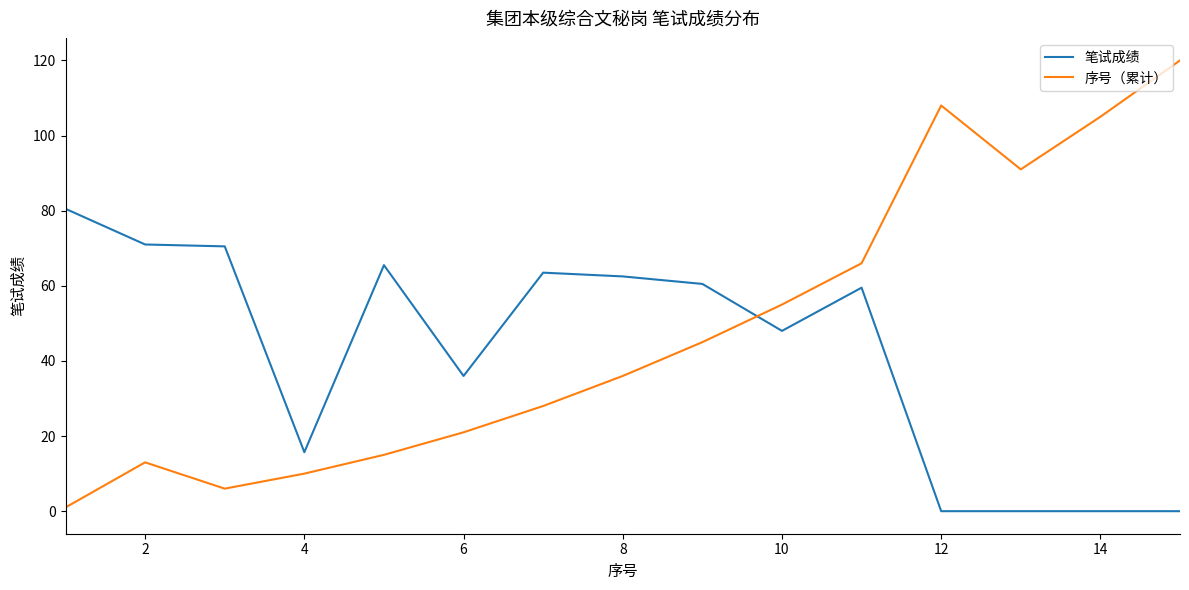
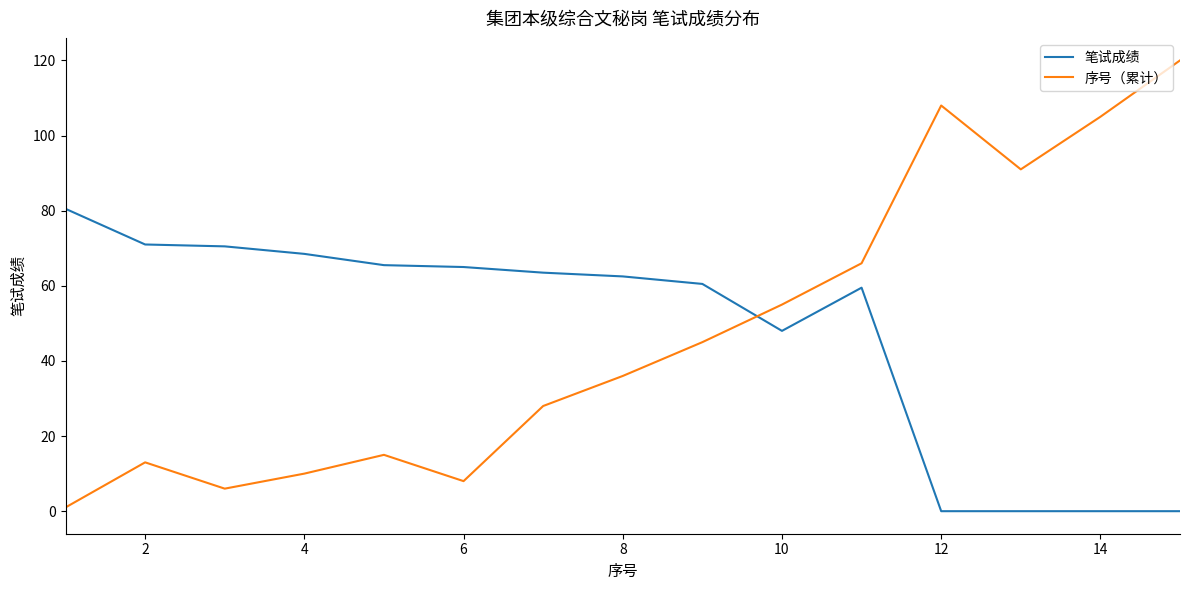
  {
    "笔试成绩": {
      "2": 71,
-     "4": 16,
-     "6": 36,
+     "4": 69,
+     "6": 65,
      "8": 63,
      "10": 48,
      "12": 0,
      "14": 0
    },
    "序号（累计）": {
      "2": 13,
      "4": 10,
-     "6": 21,
+     "6": 8,
      "8": 36,
      "10": 55,
      "12": 108,
      "14": 105
    }
  }
